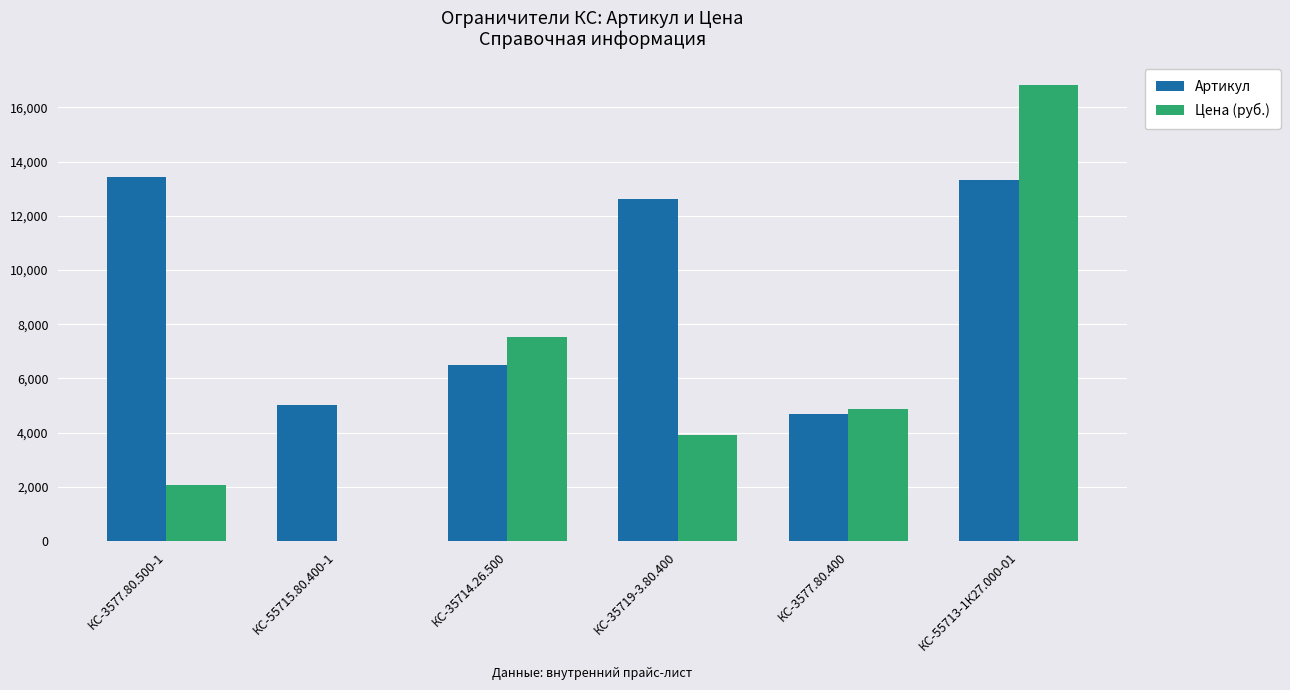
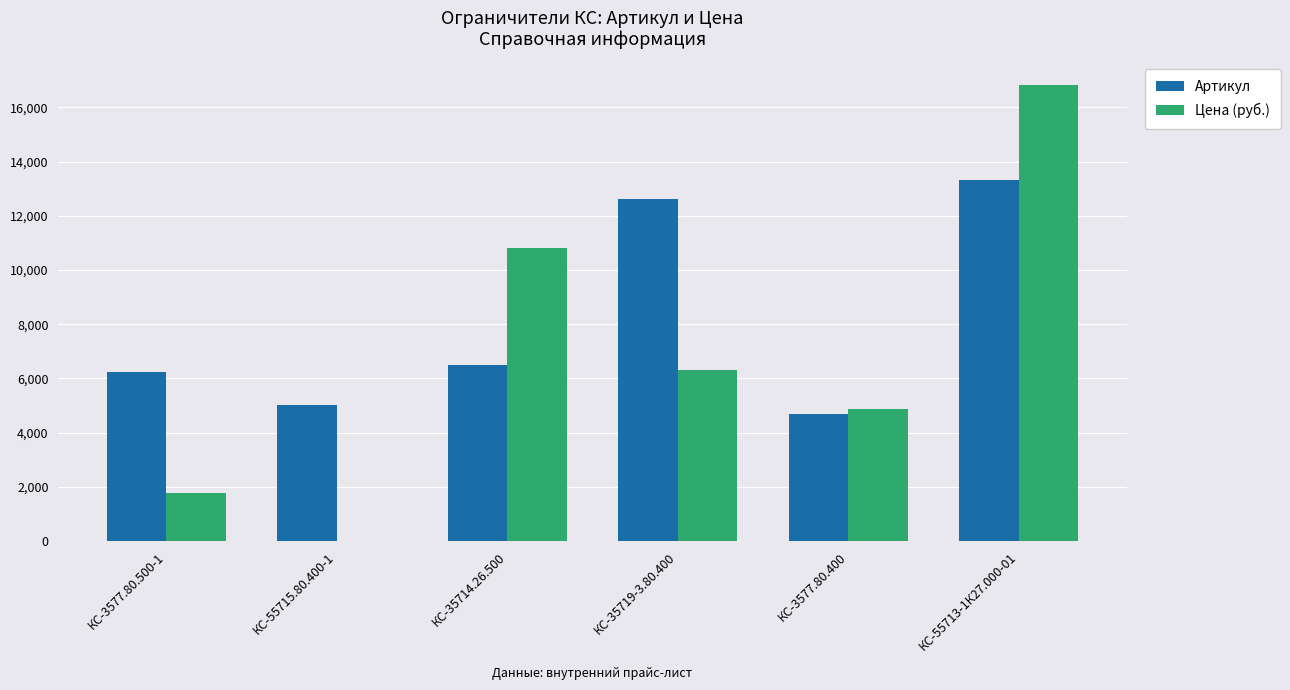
  {
    "Артикул": {
-     "КС-3577.80.500-1": "13,400",
+     "КС-3577.80.500-1": "6,200",
      "КС-55715.80.400-1": "5,000",
      "КС-35714.26.500": "6,500",
      "КС-35719-3.80.400": "12,600",
      "КС-3577.80.400": "4,700",
      "КС-55713-1К27.000-01": "13,300"
    },
    "Цена (руб.)": {
-     "КС-3577.80.500-1": "2,100",
+     "КС-3577.80.500-1": "1,800",
      "КС-55715.80.400-1": "0",
-     "КС-35714.26.500": "7,500",
-     "КС-35719-3.80.400": "3,900",
+     "КС-35714.26.500": "10,800",
+     "КС-35719-3.80.400": "6,300",
      "КС-3577.80.400": "4,900",
      "КС-55713-1К27.000-01": "16,800"
    }
  }
